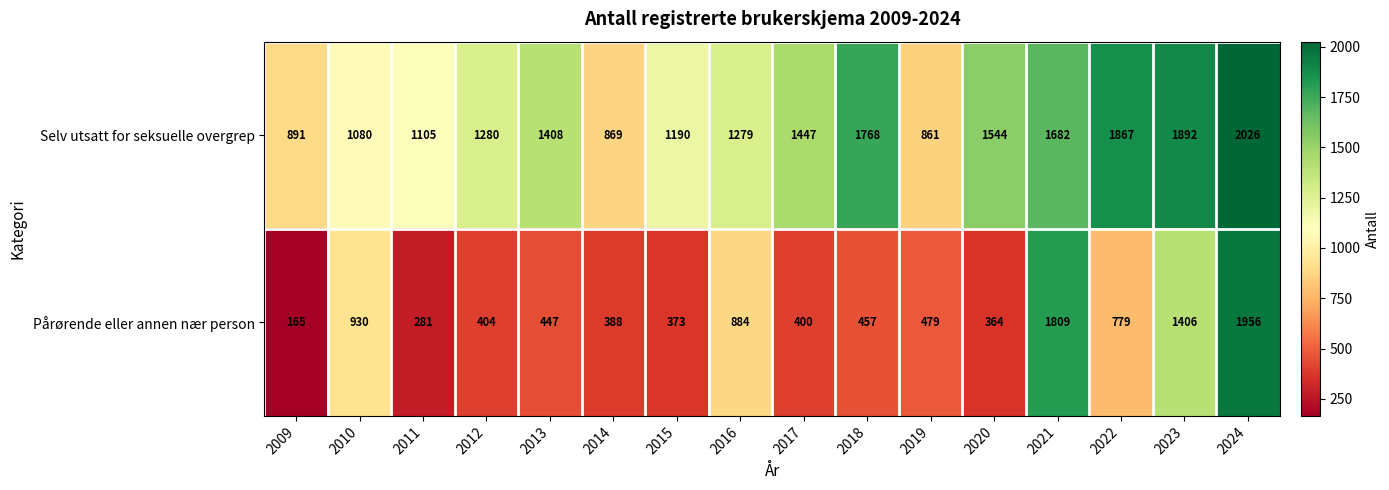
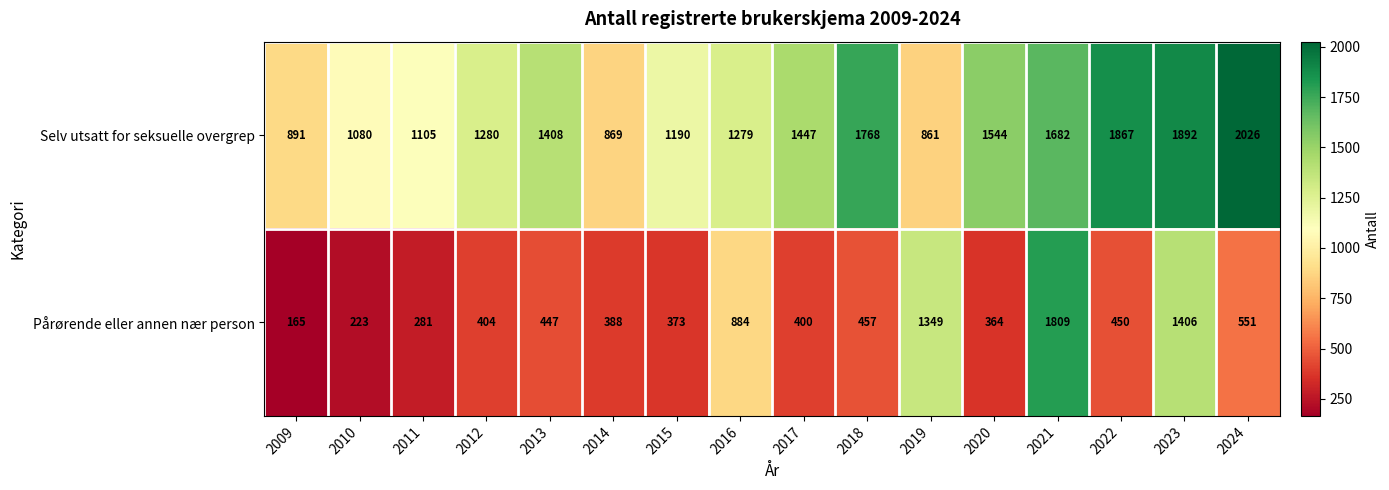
  {
    "Selv utsatt for seksuelle overgrep": {
      "2009": 891,
      "2010": 1080,
      "2011": 1105,
      "2012": 1280,
      "2013": 1408,
      "2014": 869,
      "2015": 1190,
      "2016": 1279,
      "2017": 1447,
      "2018": 1768,
      "2019": 861,
      "2020": 1544,
      "2021": 1682,
      "2022": 1867,
      "2023": 1892,
      "2024": 2026
    },
    "Pårørende eller annen nær person": {
      "2009": 165,
-     "2010": 930,
+     "2010": 223,
      "2011": 281,
      "2012": 404,
      "2013": 447,
      "2014": 388,
      "2015": 373,
      "2016": 884,
      "2017": 400,
      "2018": 457,
-     "2019": 479,
+     "2019": 1349,
      "2020": 364,
      "2021": 1809,
-     "2022": 779,
+     "2022": 450,
      "2023": 1406,
-     "2024": 1956
+     "2024": 551
    }
  }
